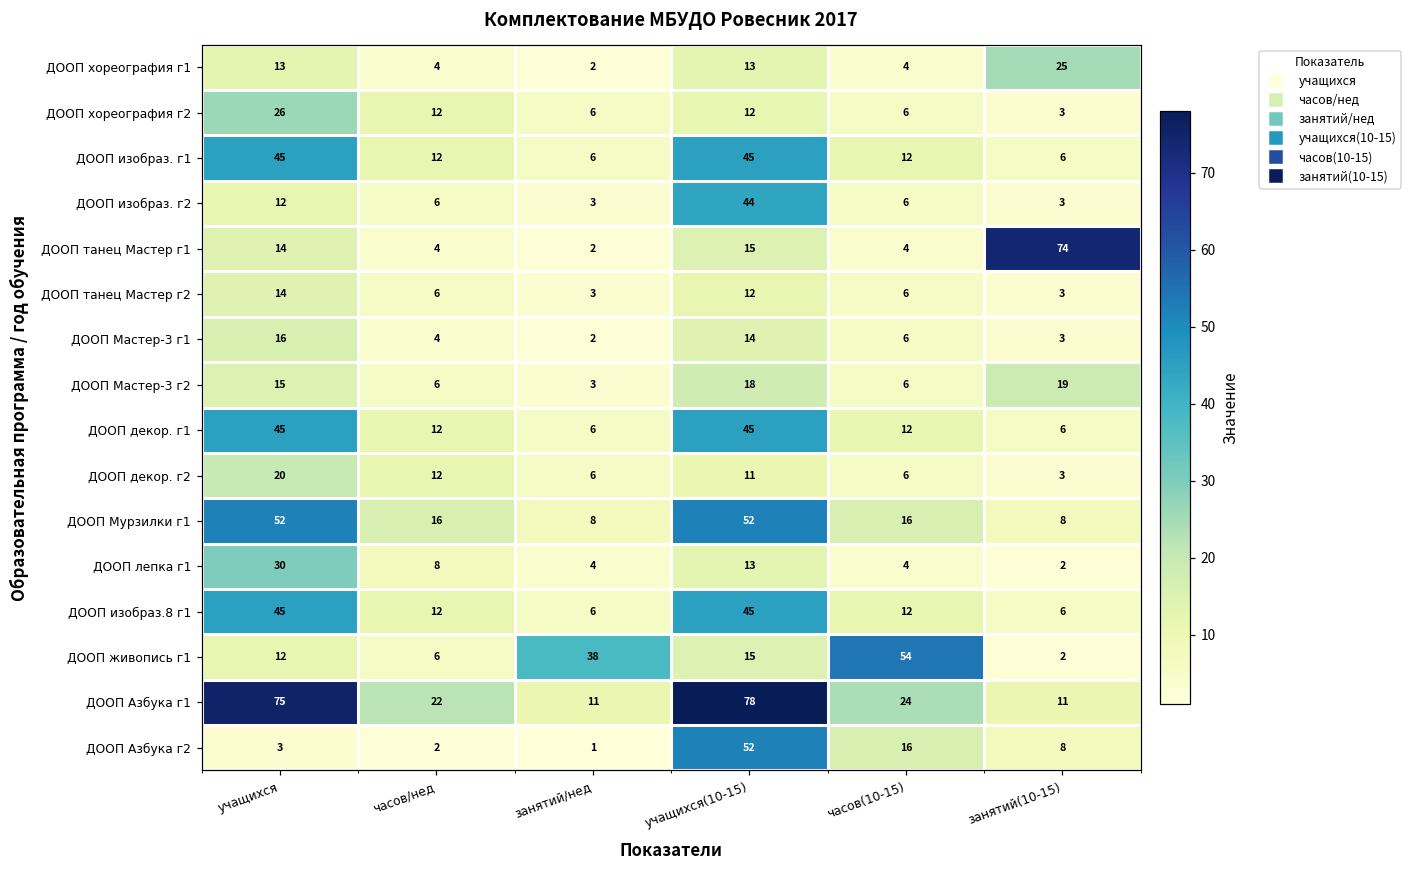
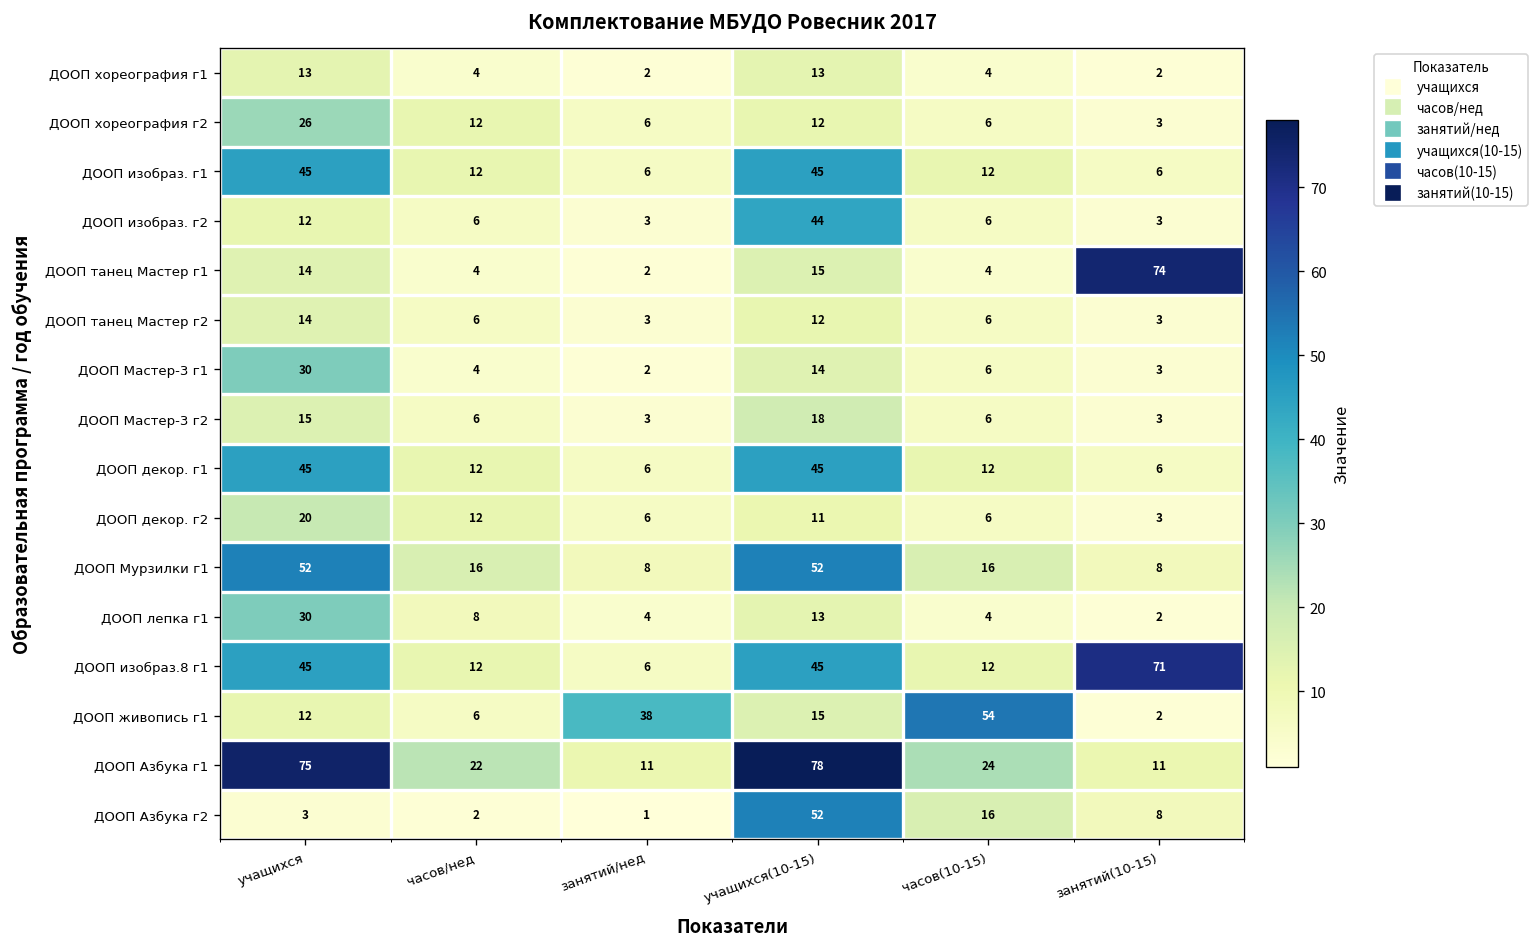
  {
    "ДООП хореография г1": {
      "учащихся": 13,
      "часов/нед": 4,
      "занятий/нед": 2,
      "учащихся(10-15)": 13,
      "часов(10-15)": 4,
-     "занятий(10-15)": 25
+     "занятий(10-15)": 2
    },
    "ДООП хореография г2": {
      "учащихся": 26,
      "часов/нед": 12,
      "занятий/нед": 6,
      "учащихся(10-15)": 12,
      "часов(10-15)": 6,
      "занятий(10-15)": 3
    },
    "ДООП изобраз. г1": {
      "учащихся": 45,
      "часов/нед": 12,
      "занятий/нед": 6,
      "учащихся(10-15)": 45,
      "часов(10-15)": 12,
      "занятий(10-15)": 6
    },
    "ДООП изобраз. г2": {
      "учащихся": 12,
      "часов/нед": 6,
      "занятий/нед": 3,
      "учащихся(10-15)": 44,
      "часов(10-15)": 6,
      "занятий(10-15)": 3
    },
    "ДООП танец Мастер г1": {
      "учащихся": 14,
      "часов/нед": 4,
      "занятий/нед": 2,
      "учащихся(10-15)": 15,
      "часов(10-15)": 4,
      "занятий(10-15)": 74
    },
    "ДООП танец Мастер г2": {
      "учащихся": 14,
      "часов/нед": 6,
      "занятий/нед": 3,
      "учащихся(10-15)": 12,
      "часов(10-15)": 6,
      "занятий(10-15)": 3
    },
    "ДООП Мастер-3 г1": {
-     "учащихся": 16,
+     "учащихся": 30,
      "часов/нед": 4,
      "занятий/нед": 2,
      "учащихся(10-15)": 14,
      "часов(10-15)": 6,
      "занятий(10-15)": 3
    },
    "ДООП Мастер-3 г2": {
      "учащихся": 15,
      "часов/нед": 6,
      "занятий/нед": 3,
      "учащихся(10-15)": 18,
      "часов(10-15)": 6,
-     "занятий(10-15)": 19
+     "занятий(10-15)": 3
    },
    "ДООП декор. г1": {
      "учащихся": 45,
      "часов/нед": 12,
      "занятий/нед": 6,
      "учащихся(10-15)": 45,
      "часов(10-15)": 12,
      "занятий(10-15)": 6
    },
    "ДООП декор. г2": {
      "учащихся": 20,
      "часов/нед": 12,
      "занятий/нед": 6,
      "учащихся(10-15)": 11,
      "часов(10-15)": 6,
      "занятий(10-15)": 3
    },
    "ДООП Мурзилки г1": {
      "учащихся": 52,
      "часов/нед": 16,
      "занятий/нед": 8,
      "учащихся(10-15)": 52,
      "часов(10-15)": 16,
      "занятий(10-15)": 8
    },
    "ДООП лепка г1": {
      "учащихся": 30,
      "часов/нед": 8,
      "занятий/нед": 4,
      "учащихся(10-15)": 13,
      "часов(10-15)": 4,
      "занятий(10-15)": 2
    },
    "ДООП изобраз.8 г1": {
      "учащихся": 45,
      "часов/нед": 12,
      "занятий/нед": 6,
      "учащихся(10-15)": 45,
      "часов(10-15)": 12,
-     "занятий(10-15)": 6
+     "занятий(10-15)": 71
    },
    "ДООП живопись г1": {
      "учащихся": 12,
      "часов/нед": 6,
      "занятий/нед": 38,
      "учащихся(10-15)": 15,
      "часов(10-15)": 54,
      "занятий(10-15)": 2
    },
    "ДООП Азбука г1": {
      "учащихся": 75,
      "часов/нед": 22,
      "занятий/нед": 11,
      "учащихся(10-15)": 78,
      "часов(10-15)": 24,
      "занятий(10-15)": 11
    },
    "ДООП Азбука г2": {
      "учащихся": 3,
      "часов/нед": 2,
      "занятий/нед": 1,
      "учащихся(10-15)": 52,
      "часов(10-15)": 16,
      "занятий(10-15)": 8
    }
  }
